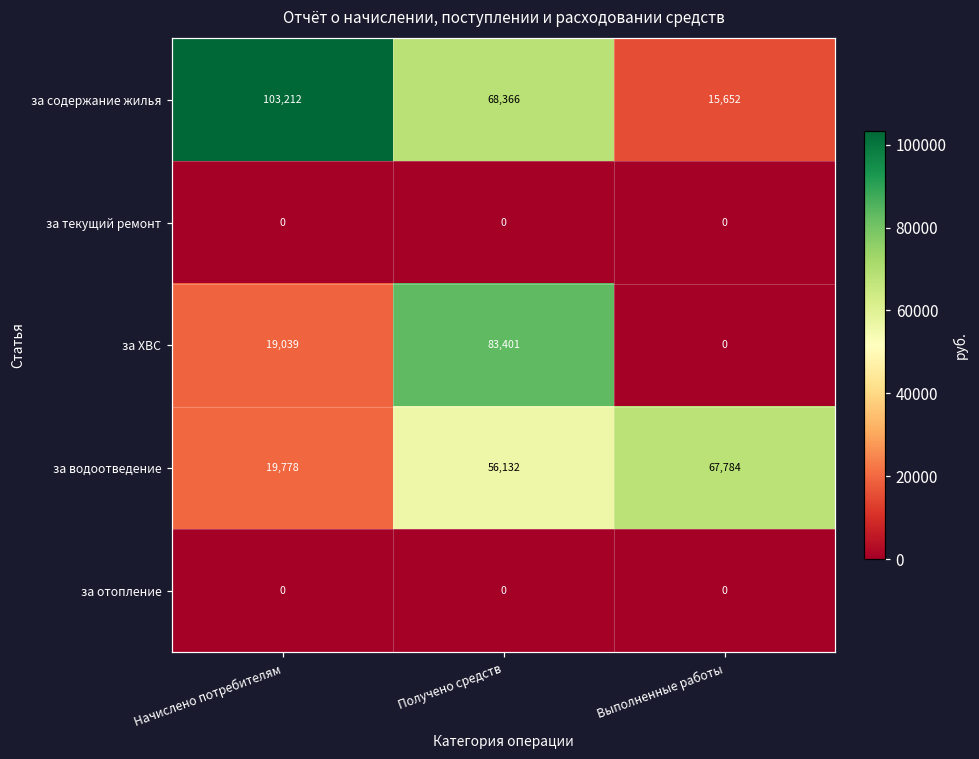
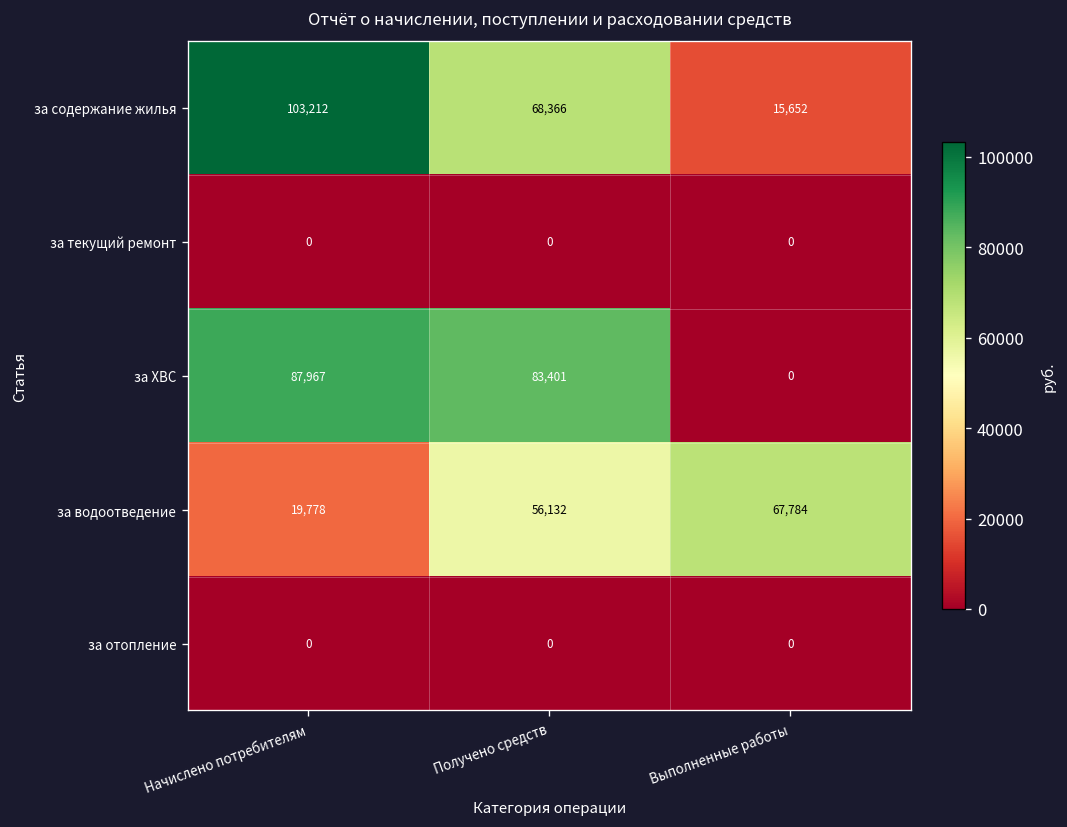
  {
    "за содержание жилья": {
      "Начислено потребителям": "103,212",
      "Получено средств": "68,366",
      "Выполненные работы": "15,652"
    },
    "за текущий ремонт": {
      "Начислено потребителям": "0",
      "Получено средств": "0",
      "Выполненные работы": "0"
    },
    "за ХВС": {
-     "Начислено потребителям": "19,039",
+     "Начислено потребителям": "87,967",
      "Получено средств": "83,401",
      "Выполненные работы": "0"
    },
    "за водоотведение": {
      "Начислено потребителям": "19,778",
      "Получено средств": "56,132",
      "Выполненные работы": "67,784"
    },
    "за отопление": {
      "Начислено потребителям": "0",
      "Получено средств": "0",
      "Выполненные работы": "0"
    }
  }
